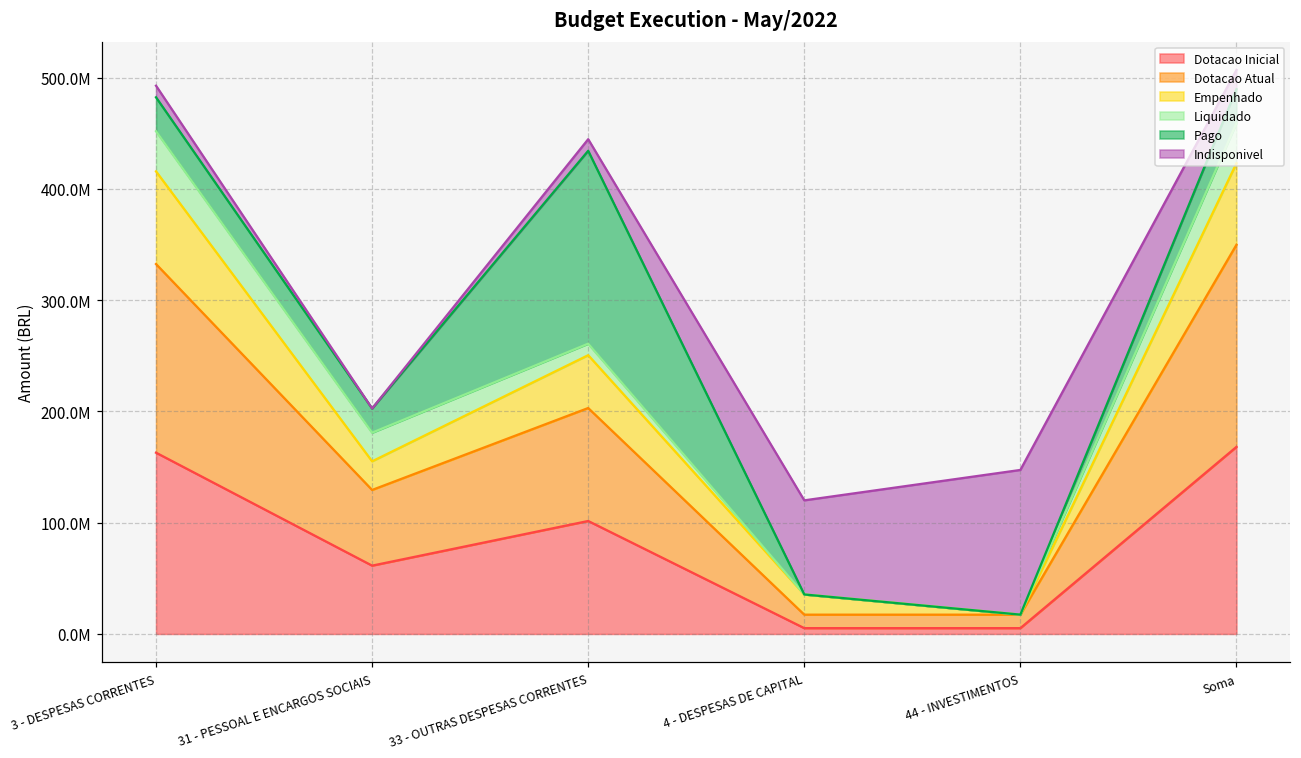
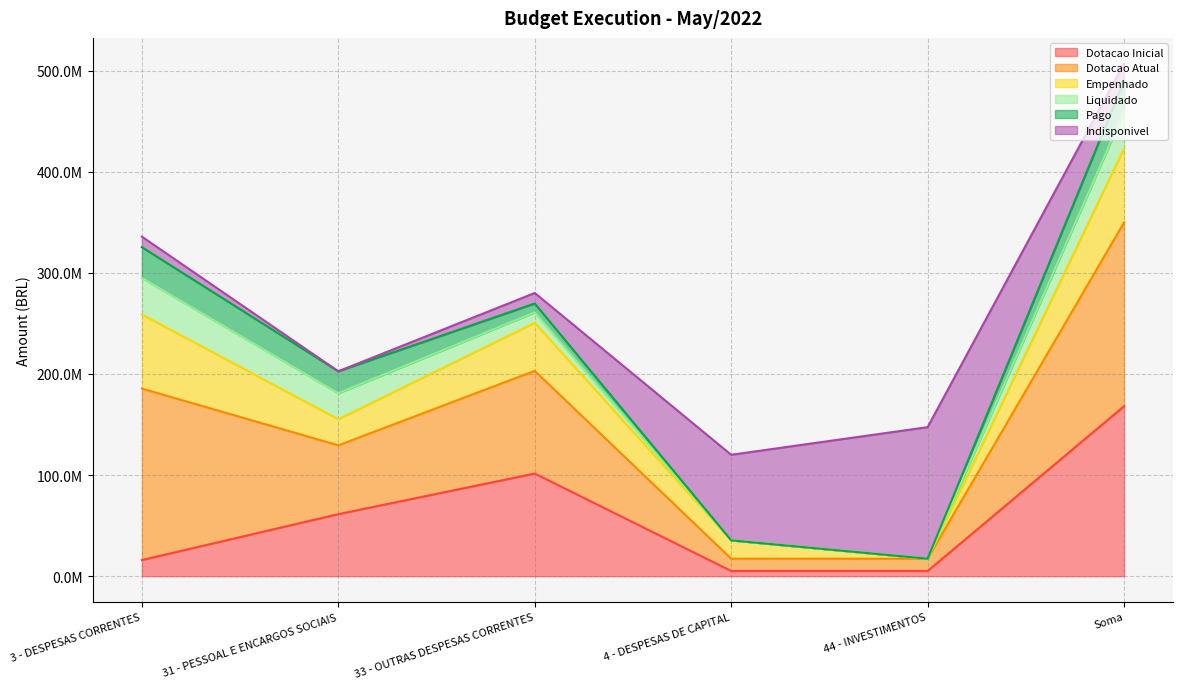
  {
    "Dotacao Inicial": {
-     "3 - DESPESAS CORRENTES": 163000000,
+     "3 - DESPESAS CORRENTES": 16000000,
      "31 - PESSOAL E ENCARGOS SOCIAIS": 61000000,
      "33 - OUTRAS DESPESAS CORRENTES": 102000000,
      "4 - DESPESAS DE CAPITAL": 5000000,
      "44 - INVESTIMENTOS": 5000000,
      "Soma": 168000000
    },
    "Dotacao Atual": {
      "3 - DESPESAS CORRENTES": 170000000,
      "31 - PESSOAL E ENCARGOS SOCIAIS": 68000000,
      "33 - OUTRAS DESPESAS CORRENTES": 102000000,
      "4 - DESPESAS DE CAPITAL": 12000000,
      "Soma": 182000000
    },
    "Empenhado": {
-     "3 - DESPESAS CORRENTES": 83000000,
+     "3 - DESPESAS CORRENTES": 73000000,
      "31 - PESSOAL E ENCARGOS SOCIAIS": 26000000,
      "33 - OUTRAS DESPESAS CORRENTES": 48000000,
      "Soma": 73000000
    },
    "Liquidado": {
      "3 - DESPESAS CORRENTES": 36000000,
      "31 - PESSOAL E ENCARGOS SOCIAIS": 26000000,
      "33 - OUTRAS DESPESAS CORRENTES": 10000000
    },
    "Pago": {
      "3 - DESPESAS CORRENTES": 30000000,
-     "33 - OUTRAS DESPESAS CORRENTES": 173000000
+     "33 - OUTRAS DESPESAS CORRENTES": 9000000
    },
    "Indisponivel": {
      "3 - DESPESAS CORRENTES": 10000000,
      "33 - OUTRAS DESPESAS CORRENTES": 10000000,
      "4 - DESPESAS DE CAPITAL": 85000000,
      "44 - INVESTIMENTOS": 130000000
    }
  }
